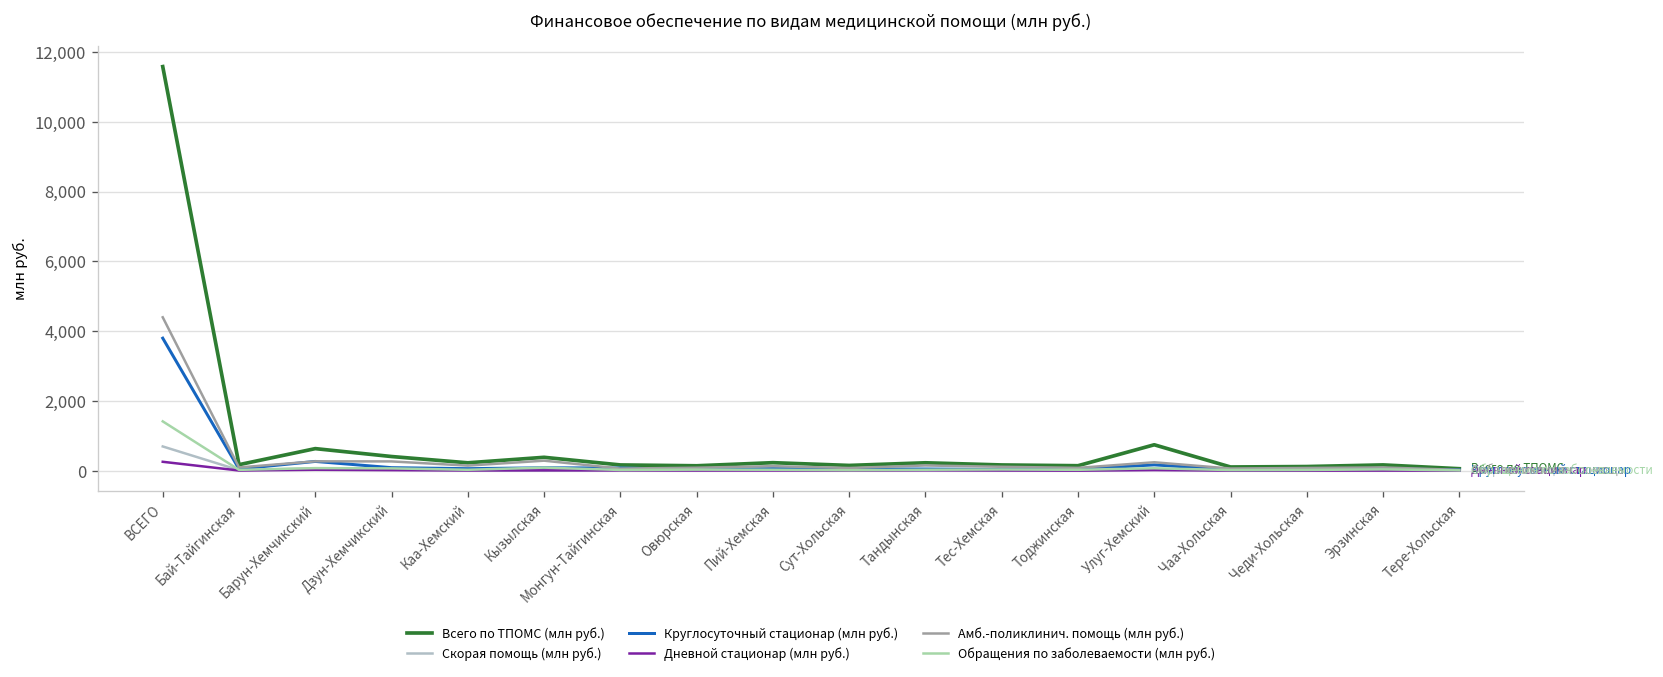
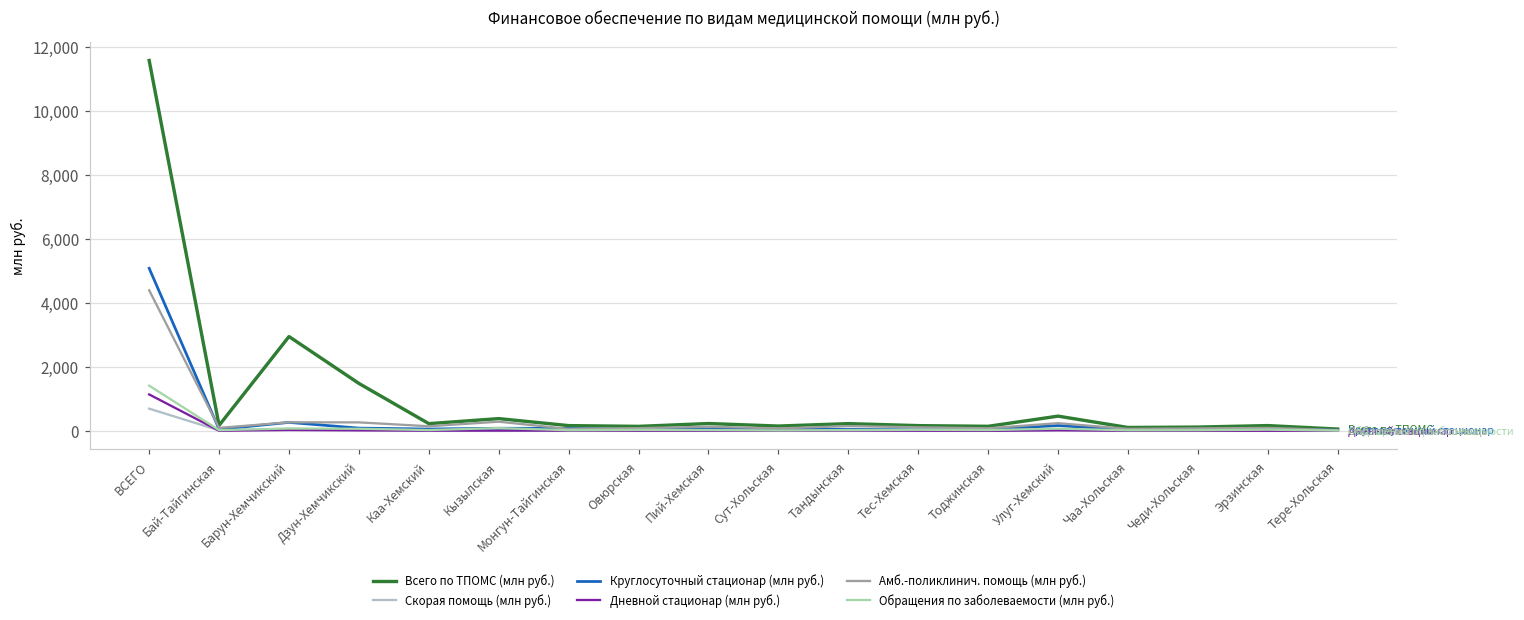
  {
    "Всего по ТПОМС (млн руб.)": {
      "ВСЕГО": "11,600",
-     "Барун-Хемчикский": "600",
-     "Дзун-Хемчикский": "400",
+     "Барун-Хемчикский": "3,000",
+     "Дзун-Хемчикский": "1,500",
      "Кызылская": "400",
      "Монгун-Тайгинская": "200",
      "Пий-Хемская": "200",
-     "Улуг-Хемский": "700"
+     "Улуг-Хемский": "500"
    },
    "Круглосуточный стационар (млн руб.)": {
-     "ВСЕГО": "3,800"
+     "ВСЕГО": "5,100"
    },
    "Дневной стационар (млн руб.)": {
-     "ВСЕГО": "300"
+     "ВСЕГО": "1,100"
    }
  }
